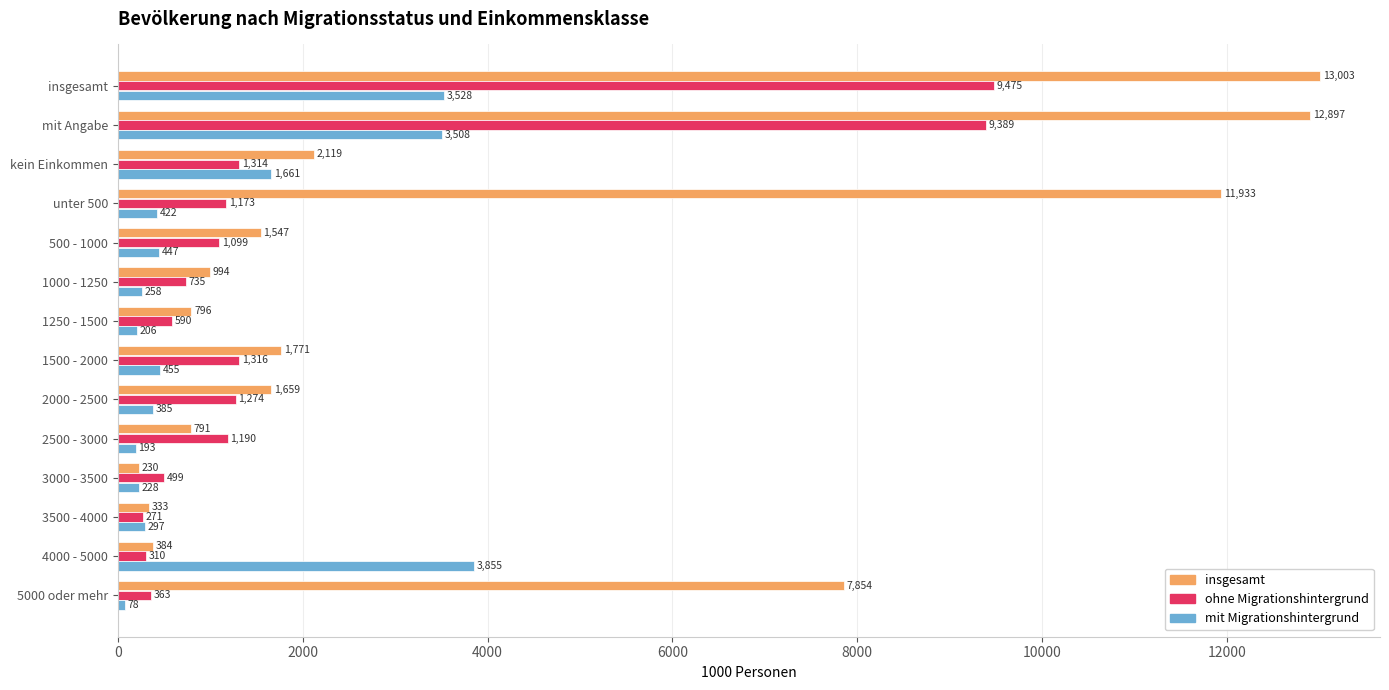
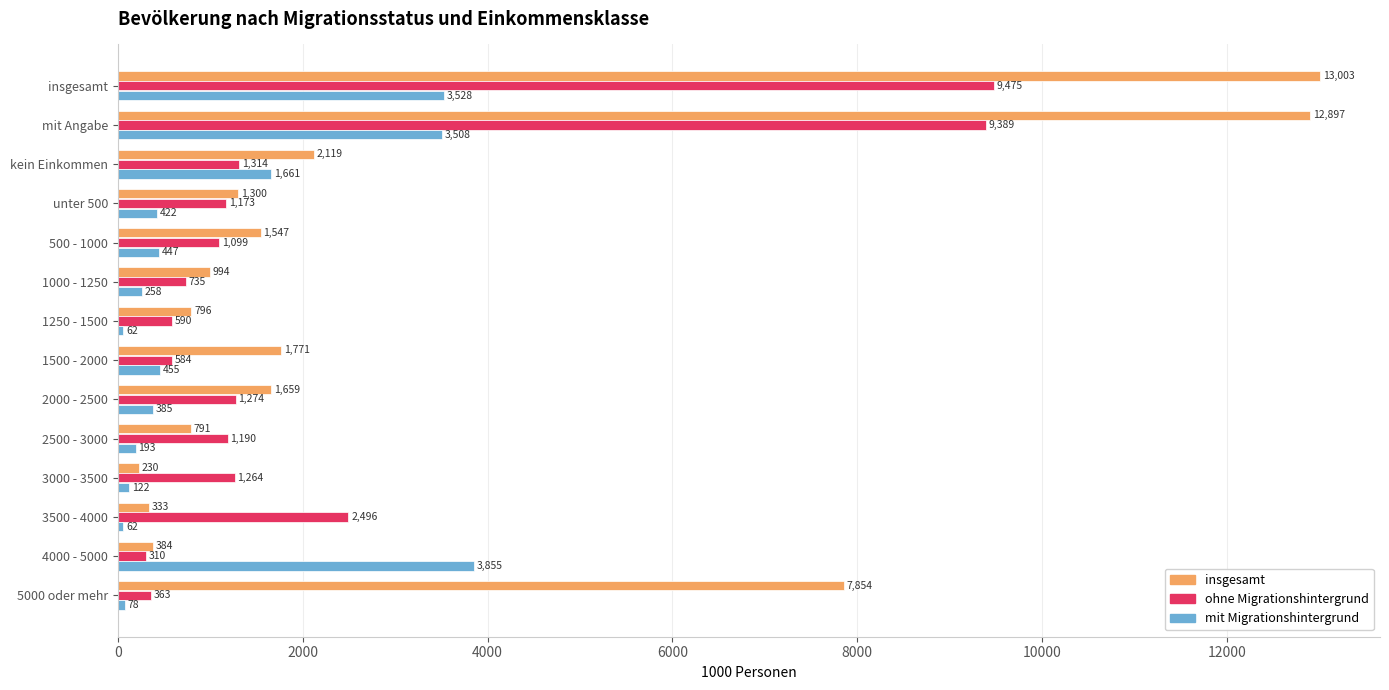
  {
    "insgesamt": {
      "insgesamt": "13,003",
      "mit Angabe": "12,897",
      "kein Einkommen": "2,119",
-     "unter 500": "11,933",
+     "unter 500": "1,300",
      "500 - 1000": "1,547",
      "1000 - 1250": "994",
      "1250 - 1500": "796",
      "1500 - 2000": "1,771",
      "2000 - 2500": "1,659",
      "2500 - 3000": "791",
      "3000 - 3500": "230",
      "3500 - 4000": "333",
      "4000 - 5000": "384",
      "5000 oder mehr": "7,854"
    },
    "ohne Migrationshintergrund": {
      "insgesamt": "9,475",
      "mit Angabe": "9,389",
      "kein Einkommen": "1,314",
      "unter 500": "1,173",
      "500 - 1000": "1,099",
      "1000 - 1250": "735",
      "1250 - 1500": "590",
-     "1500 - 2000": "1,316",
+     "1500 - 2000": "584",
      "2000 - 2500": "1,274",
      "2500 - 3000": "1,190",
-     "3000 - 3500": "499",
-     "3500 - 4000": "271",
+     "3000 - 3500": "1,264",
+     "3500 - 4000": "2,496",
      "4000 - 5000": "310",
      "5000 oder mehr": "363"
    },
    "mit Migrationshintergrund": {
      "insgesamt": "3,528",
      "mit Angabe": "3,508",
      "kein Einkommen": "1,661",
      "unter 500": "422",
      "500 - 1000": "447",
      "1000 - 1250": "258",
-     "1250 - 1500": "206",
+     "1250 - 1500": "62",
      "1500 - 2000": "455",
      "2000 - 2500": "385",
      "2500 - 3000": "193",
-     "3000 - 3500": "228",
-     "3500 - 4000": "297",
+     "3000 - 3500": "122",
+     "3500 - 4000": "62",
      "4000 - 5000": "3,855",
      "5000 oder mehr": "78"
    }
  }
